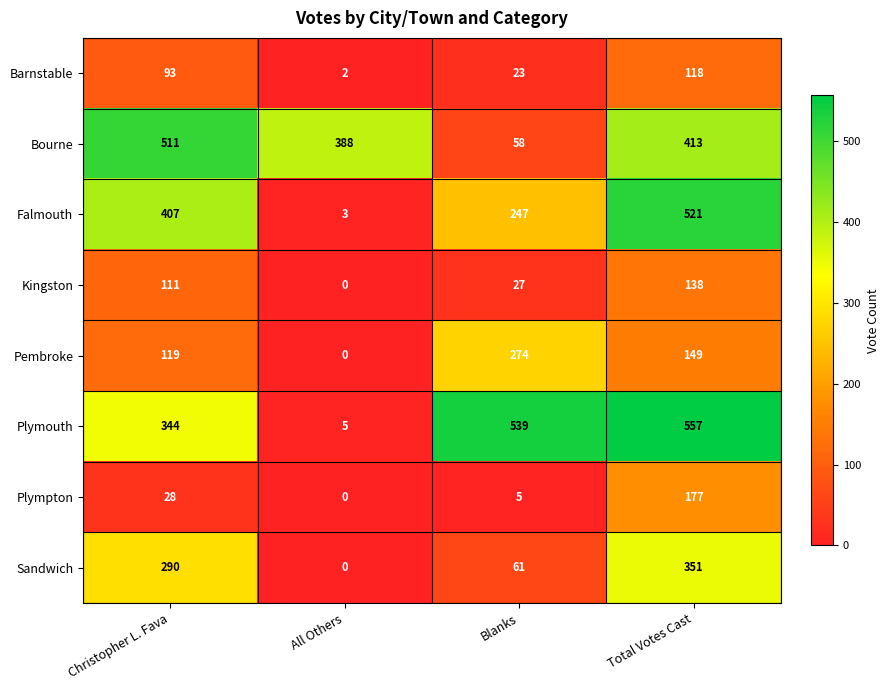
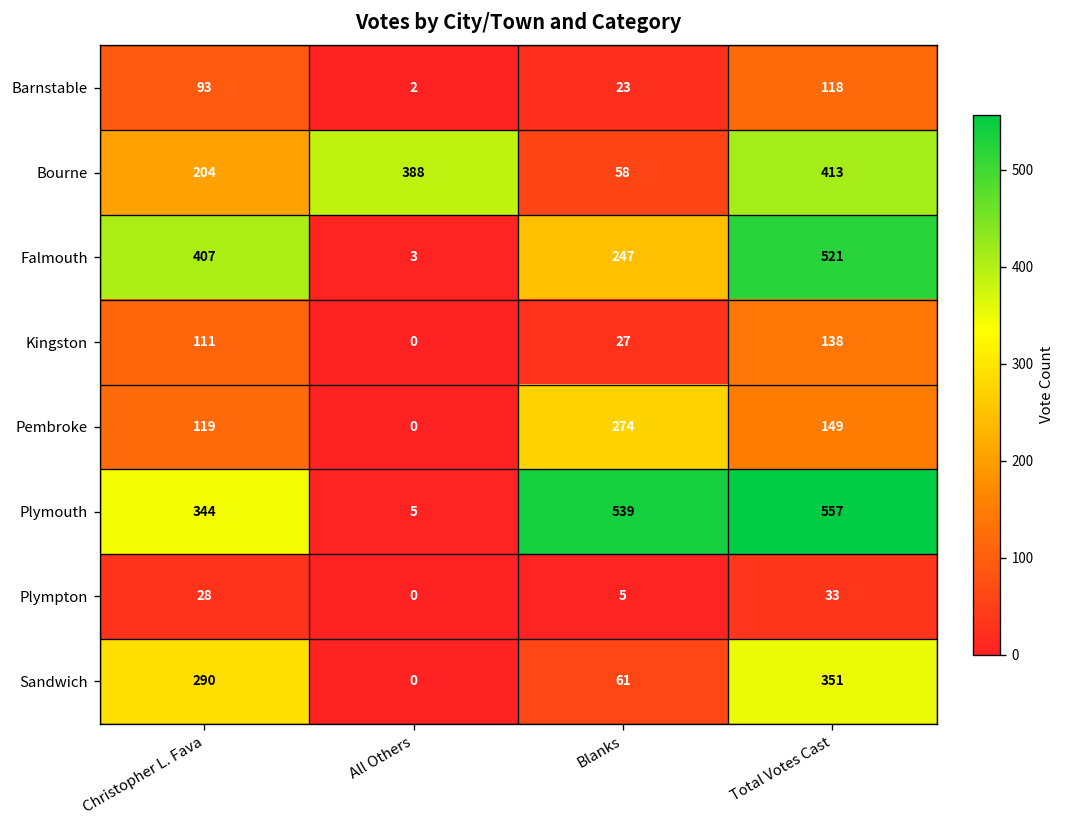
  {
    "Barnstable": {
      "Christopher L. Fava": 93,
      "All Others": 2,
      "Blanks": 23,
      "Total Votes Cast": 118
    },
    "Bourne": {
-     "Christopher L. Fava": 511,
+     "Christopher L. Fava": 204,
      "All Others": 388,
      "Blanks": 58,
      "Total Votes Cast": 413
    },
    "Falmouth": {
      "Christopher L. Fava": 407,
      "All Others": 3,
      "Blanks": 247,
      "Total Votes Cast": 521
    },
    "Kingston": {
      "Christopher L. Fava": 111,
      "All Others": 0,
      "Blanks": 27,
      "Total Votes Cast": 138
    },
    "Pembroke": {
      "Christopher L. Fava": 119,
      "All Others": 0,
      "Blanks": 274,
      "Total Votes Cast": 149
    },
    "Plymouth": {
      "Christopher L. Fava": 344,
      "All Others": 5,
      "Blanks": 539,
      "Total Votes Cast": 557
    },
    "Plympton": {
      "Christopher L. Fava": 28,
      "All Others": 0,
      "Blanks": 5,
-     "Total Votes Cast": 177
+     "Total Votes Cast": 33
    },
    "Sandwich": {
      "Christopher L. Fava": 290,
      "All Others": 0,
      "Blanks": 61,
      "Total Votes Cast": 351
    }
  }
